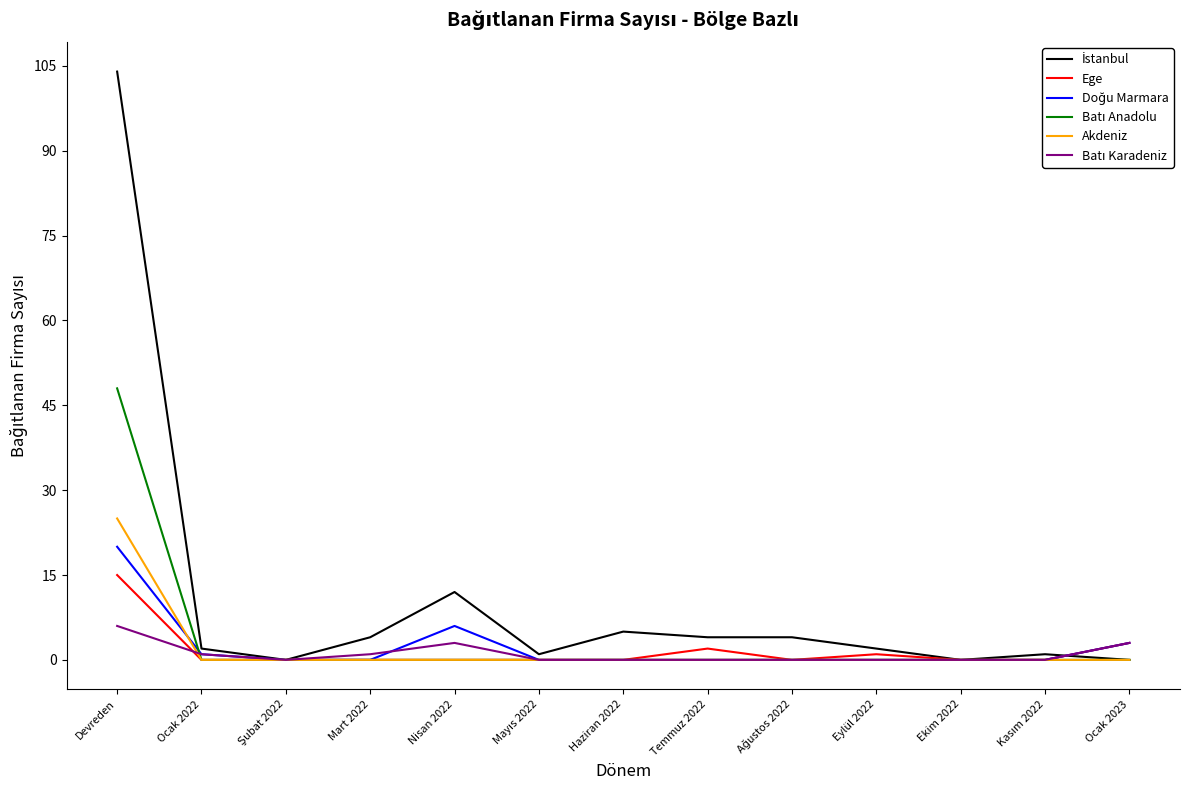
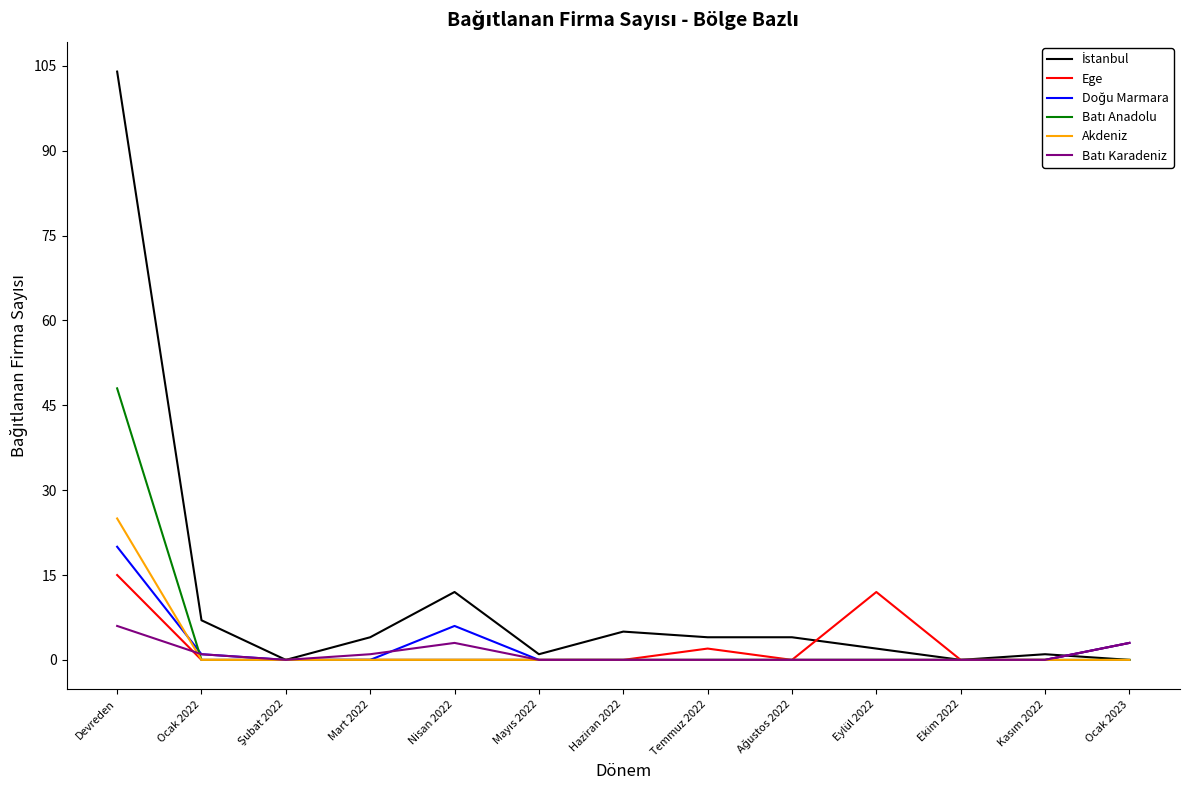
  {
    "İstanbul": {
      "Devreden": 104,
-     "Ocak 2022": 2,
+     "Ocak 2022": 7,
      "Mart 2022": 4,
      "Nisan 2022": 12,
      "Mayıs 2022": 1,
      "Haziran 2022": 5,
      "Temmuz 2022": 4,
      "Ağustos 2022": 4,
      "Eylül 2022": 2,
      "Kasım 2022": 1
    },
    "Ege": {
      "Devreden": 15,
      "Temmuz 2022": 2,
-     "Eylül 2022": 1
+     "Eylül 2022": 12
    },
    "Doğu Marmara": {
      "Devreden": 20,
      "Nisan 2022": 6
    },
    "Batı Anadolu": {
      "Devreden": 48
    },
    "Akdeniz": {
      "Devreden": 25
    },
    "Batı Karadeniz": {
      "Devreden": 6,
      "Mart 2022": 1,
      "Nisan 2022": 3
    }
  }
